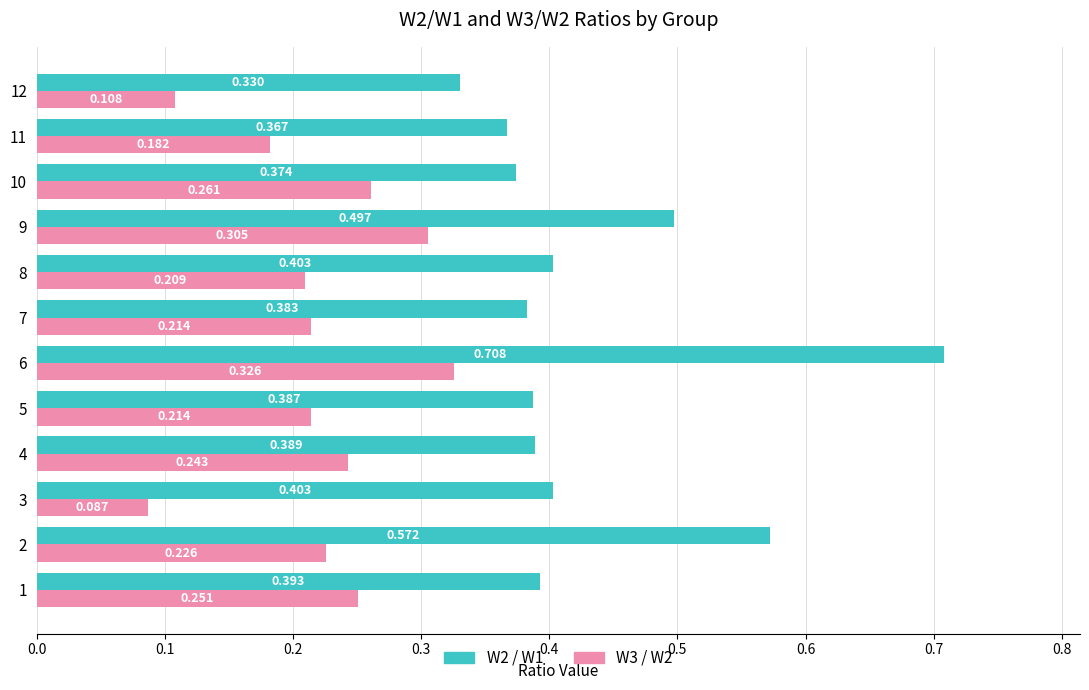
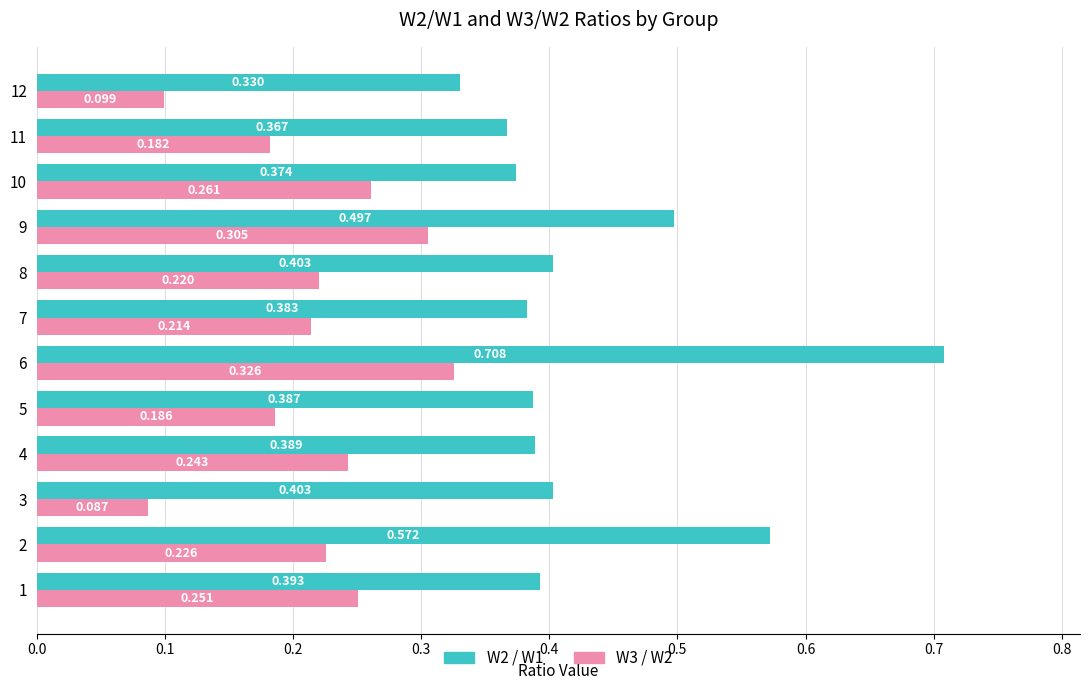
  {
    "W2 / W1": {
      "12": 0.330,
      "11": 0.367,
      "10": 0.374,
      "9": 0.497,
      "8": 0.403,
      "7": 0.383,
      "6": 0.708,
      "5": 0.387,
      "4": 0.389,
      "3": 0.403,
      "2": 0.572,
      "1": 0.393
    },
    "W3 / W2": {
-     "12": 0.108,
+     "12": 0.099,
      "11": 0.182,
      "10": 0.261,
      "9": 0.305,
-     "8": 0.209,
+     "8": 0.220,
      "7": 0.214,
      "6": 0.326,
-     "5": 0.214,
+     "5": 0.186,
      "4": 0.243,
      "3": 0.087,
      "2": 0.226,
      "1": 0.251
    }
  }
